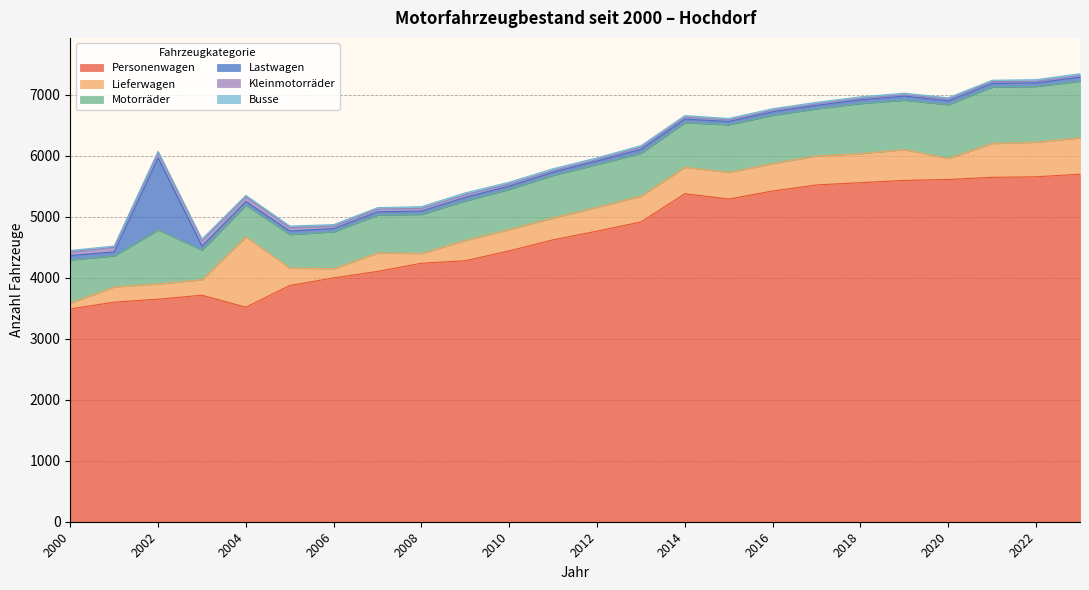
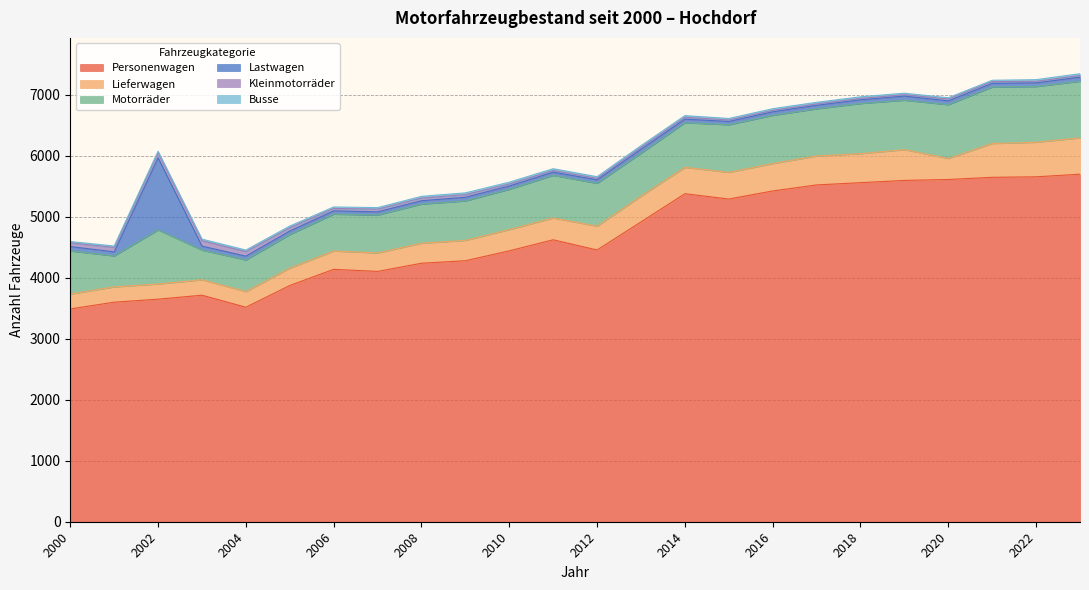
  {
    "Personenwagen": {
      "2000": 3500,
      "2002": 3600,
      "2004": 3500,
-     "2006": 4000,
+     "2006": 4100,
      "2008": 4200,
      "2010": 4400,
-     "2012": 4800,
+     "2012": 4500,
      "2014": 5400,
      "2016": 5400,
      "2018": 5600,
      "2020": 5600,
      "2022": 5700
    },
    "Lieferwagen": {
-     "2000": 100,
+     "2000": 200,
      "2002": 200,
-     "2004": 1200,
-     "2006": 200,
-     "2008": 200,
+     "2004": 300,
+     "2006": 300,
+     "2008": 300,
      "2010": 300,
      "2012": 400,
      "2014": 400,
      "2016": 400,
      "2018": 500,
      "2020": 300,
      "2022": 600
    },
    "Motorräder": {
      "2000": 700,
      "2002": 900,
      "2004": 500,
      "2006": 600,
      "2008": 600,
      "2010": 700,
      "2012": 700,
      "2014": 700,
      "2016": 800,
      "2018": 800,
      "2020": 900,
      "2022": 900
    },
    "Lastwagen": {
      "2000": 100,
      "2002": 1200,
      "2004": 100,
      "2008": 100
    }
  }
